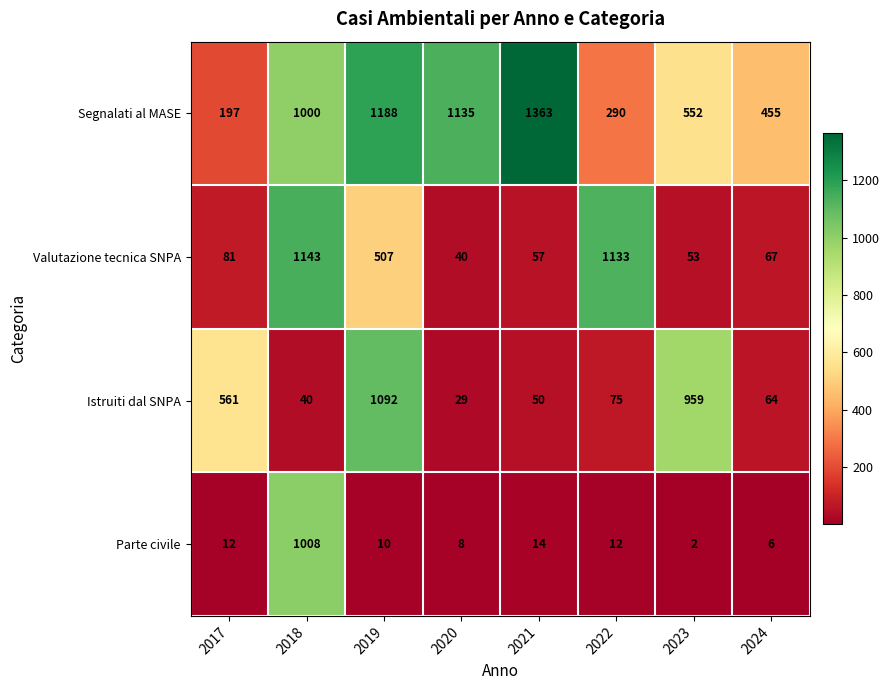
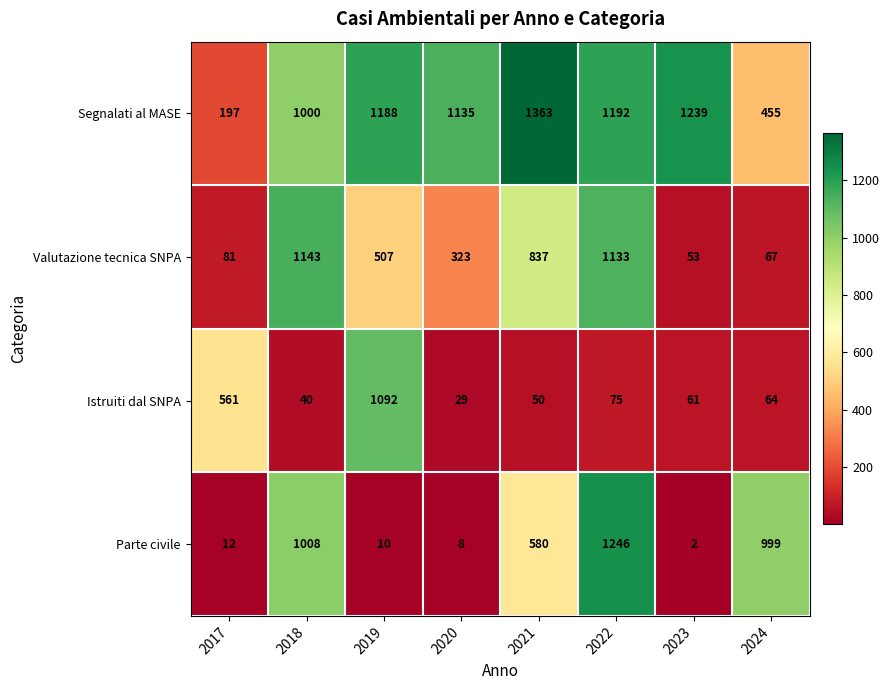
  {
    "Segnalati al MASE": {
      "2017": 197,
      "2018": 1000,
      "2019": 1188,
      "2020": 1135,
      "2021": 1363,
-     "2022": 290,
-     "2023": 552,
+     "2022": 1192,
+     "2023": 1239,
      "2024": 455
    },
    "Valutazione tecnica SNPA": {
      "2017": 81,
      "2018": 1143,
      "2019": 507,
-     "2020": 40,
-     "2021": 57,
+     "2020": 323,
+     "2021": 837,
      "2022": 1133,
      "2023": 53,
      "2024": 67
    },
    "Istruiti dal SNPA": {
      "2017": 561,
      "2018": 40,
      "2019": 1092,
      "2020": 29,
      "2021": 50,
      "2022": 75,
-     "2023": 959,
+     "2023": 61,
      "2024": 64
    },
    "Parte civile": {
      "2017": 12,
      "2018": 1008,
      "2019": 10,
      "2020": 8,
-     "2021": 14,
-     "2022": 12,
+     "2021": 580,
+     "2022": 1246,
      "2023": 2,
-     "2024": 6
+     "2024": 999
    }
  }
